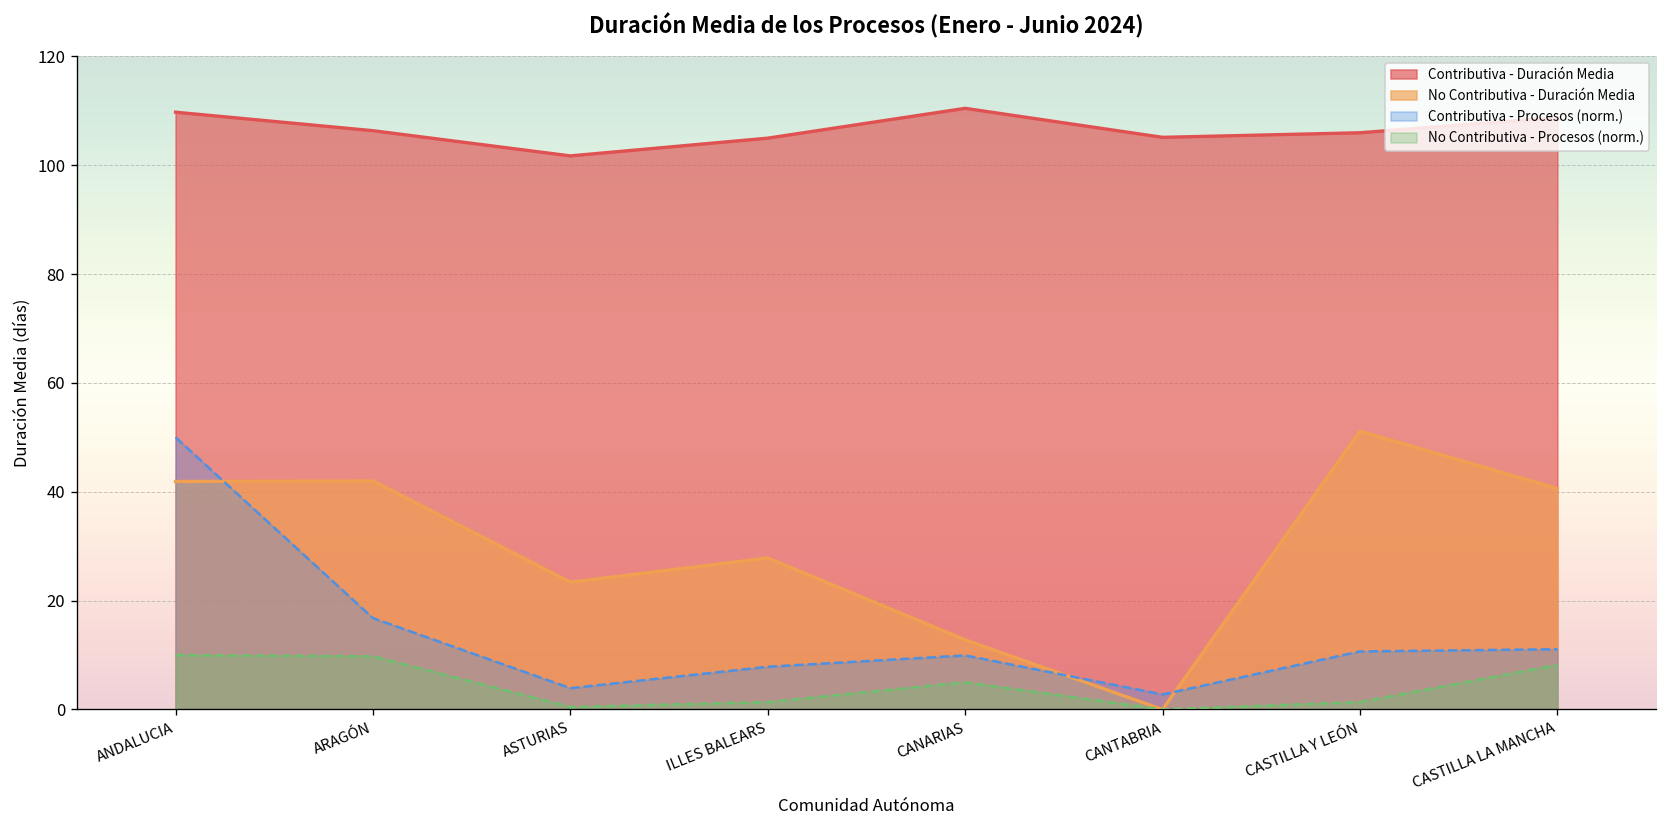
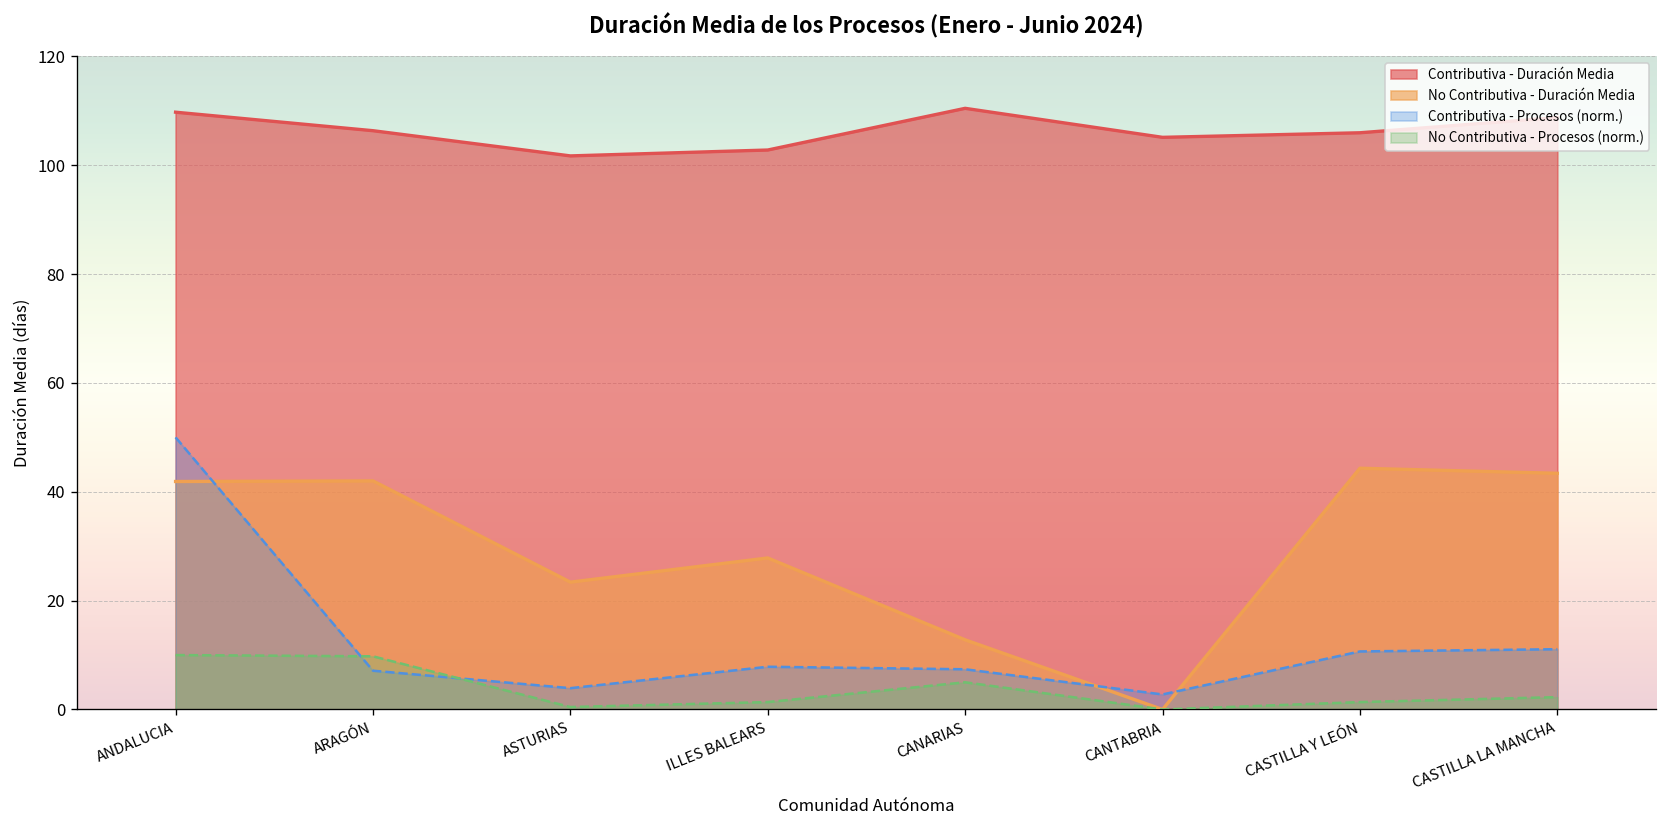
  {
    "Contributiva - Duración Media": {
      "ANDALUCIA": 110,
      "ARAGÓN": 106,
      "ASTURIAS": 102,
-     "ILLES BALEARS": 105,
+     "ILLES BALEARS": 103,
      "CANARIAS": 110,
      "CANTABRIA": 105,
      "CASTILLA Y LEÓN": 106
    },
    "No Contributiva - Duración Media": {
      "ANDALUCIA": 42,
      "ARAGÓN": 42,
      "ASTURIAS": 23,
      "ILLES BALEARS": 28,
      "CANARIAS": 13,
-     "CASTILLA Y LEÓN": 51,
-     "CASTILLA LA MANCHA": 41
+     "CASTILLA Y LEÓN": 44,
+     "CASTILLA LA MANCHA": 43
    },
    "Contributiva - Procesos (norm.)": {
      "ANDALUCIA": 50,
-     "ARAGÓN": 17,
+     "ARAGÓN": 7,
      "ASTURIAS": 4,
      "ILLES BALEARS": 8,
-     "CANARIAS": 10,
+     "CANARIAS": 7,
      "CANTABRIA": 3,
      "CASTILLA Y LEÓN": 11,
      "CASTILLA LA MANCHA": 11
    },
    "No Contributiva - Procesos (norm.)": {
      "ANDALUCIA": 10,
      "ARAGÓN": 10,
      "ASTURIAS": 0,
      "ILLES BALEARS": 1,
      "CANARIAS": 5,
      "CASTILLA Y LEÓN": 1,
-     "CASTILLA LA MANCHA": 8
+     "CASTILLA LA MANCHA": 2
    }
  }
